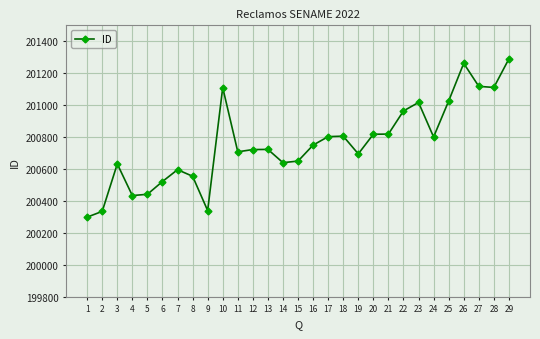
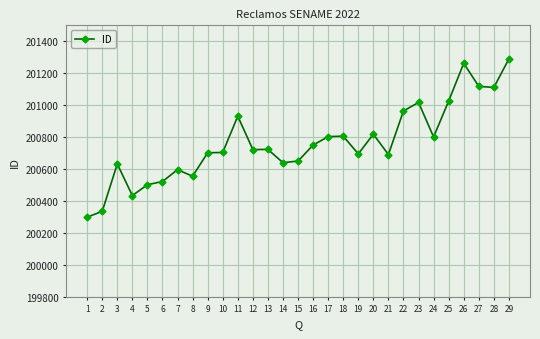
  {
    "1": 200300,
    "2": 200340,
    "3": 200630,
    "4": 200430,
-   "5": 200440,
+   "5": 200500,
    "6": 200520,
    "7": 200600,
    "8": 200560,
-   "9": 200340,
-   "10": 201110,
-   "11": 200710,
+   "9": 200700,
+   "10": 200700,
+   "11": 200930,
    "12": 200720,
    "13": 200720,
    "14": 200640,
    "15": 200650,
    "16": 200750,
    "17": 200800,
    "18": 200810,
    "19": 200700,
    "20": 200820,
-   "21": 200820,
+   "21": 200690,
    "22": 200960,
    "23": 201020,
    "24": 200800,
    "25": 201030,
    "26": 201260,
    "27": 201120,
    "28": 201110,
    "29": 201290
  }
